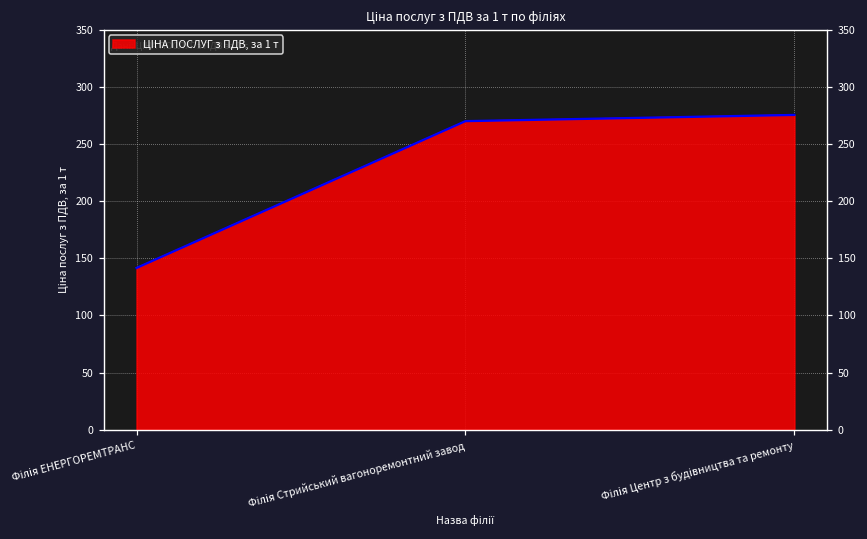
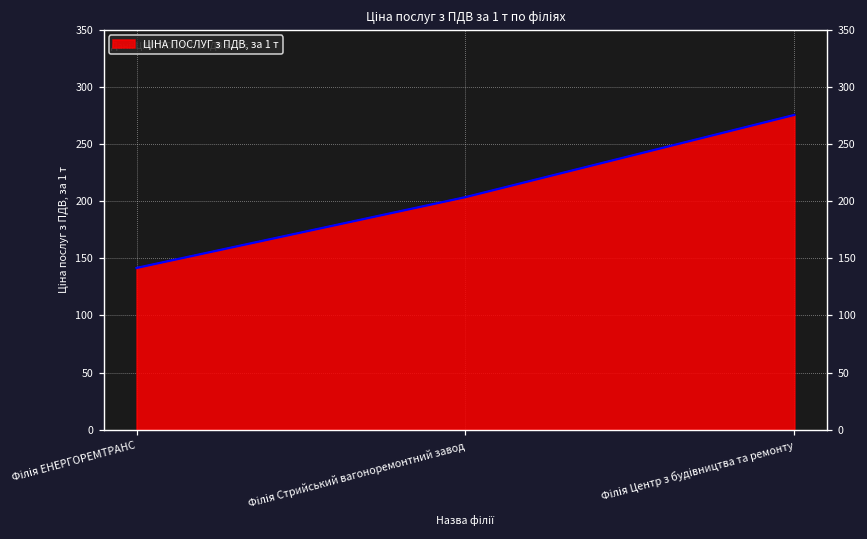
  {
    "Філія ЕНЕРГОРЕМТРАНС": 142,
-   "Філія Стрийський вагоноремонтний завод": 270,
+   "Філія Стрийський вагоноремонтний завод": 204,
    "Філія Центр з будівництва та ремонту": 276
  }
